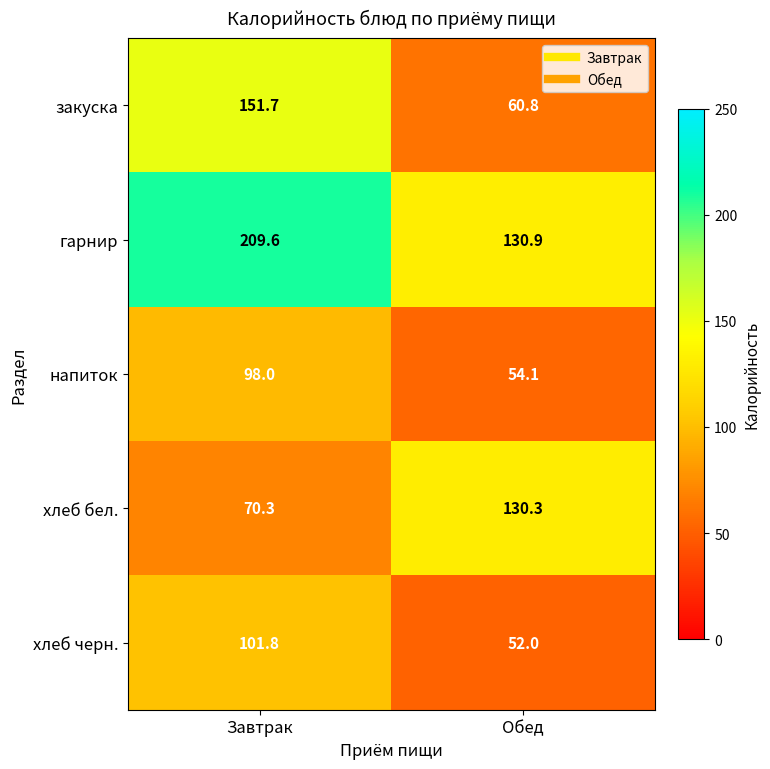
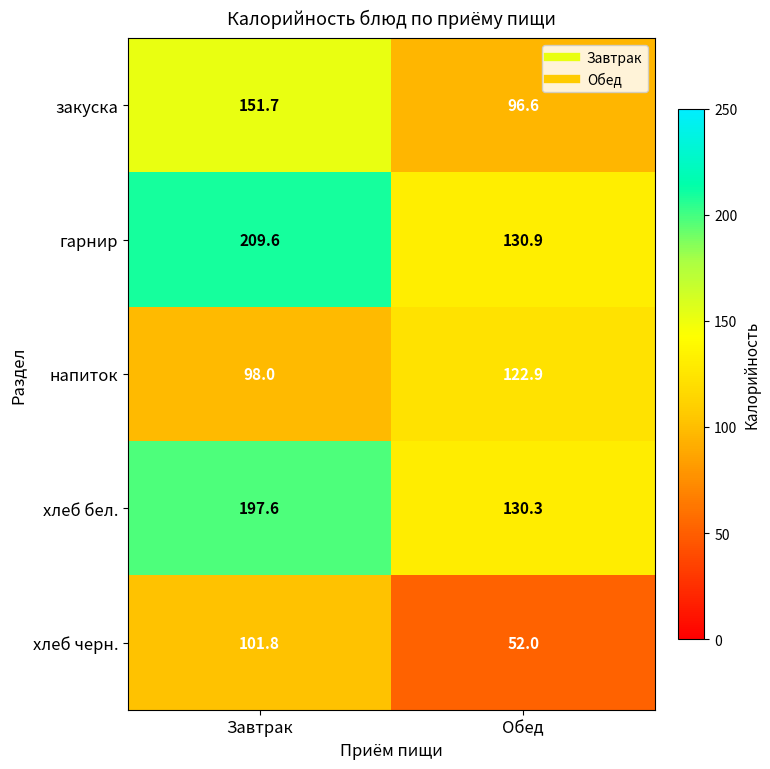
  {
    "закуска": {
      "Завтрак": 151.7,
-     "Обед": 60.8
+     "Обед": 96.6
    },
    "гарнир": {
      "Завтрак": 209.6,
      "Обед": 130.9
    },
    "напиток": {
      "Завтрак": 98.0,
-     "Обед": 54.1
+     "Обед": 122.9
    },
    "хлеб бел.": {
-     "Завтрак": 70.3,
+     "Завтрак": 197.6,
      "Обед": 130.3
    },
    "хлеб черн.": {
      "Завтрак": 101.8,
      "Обед": 52.0
    }
  }
